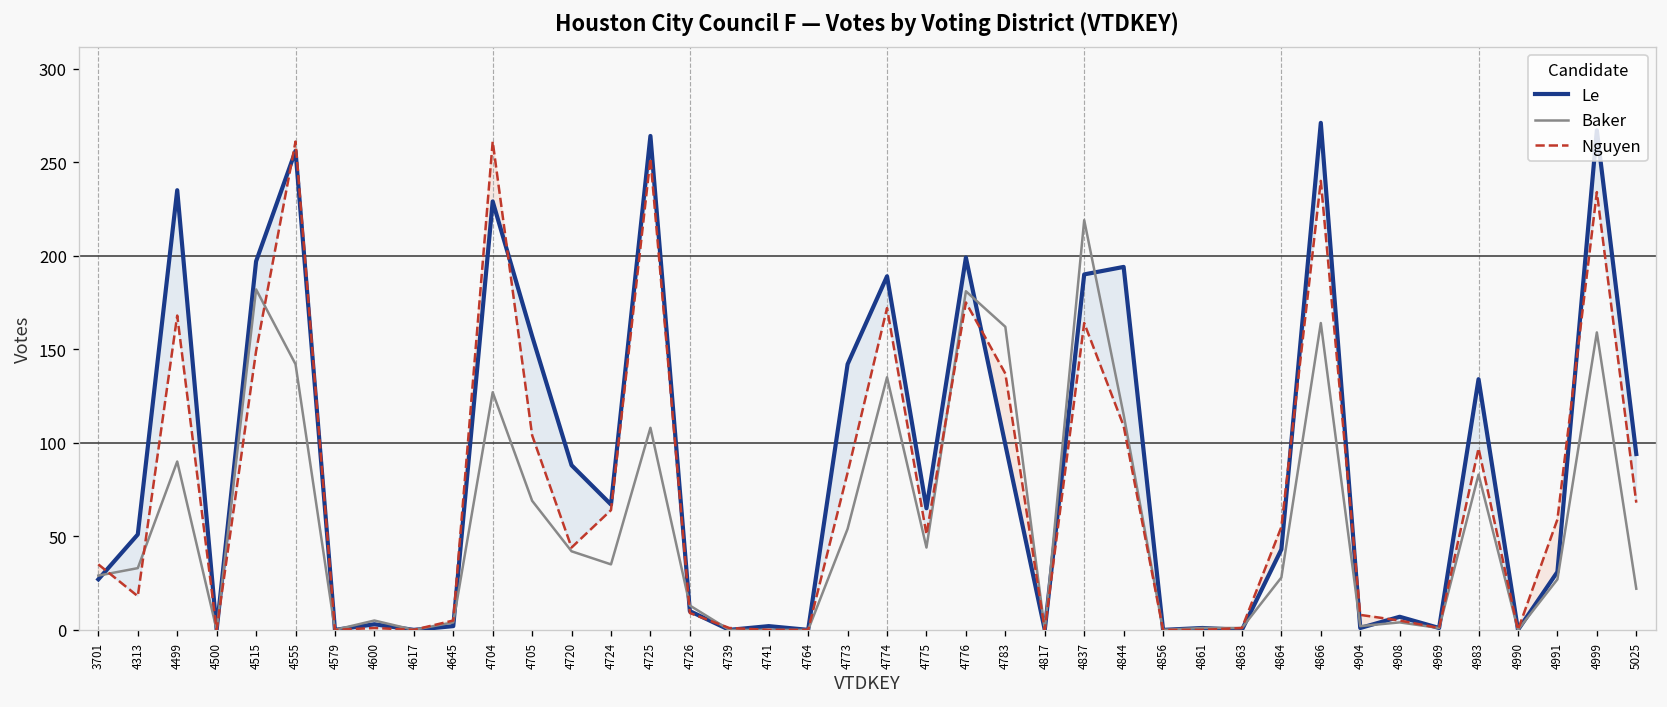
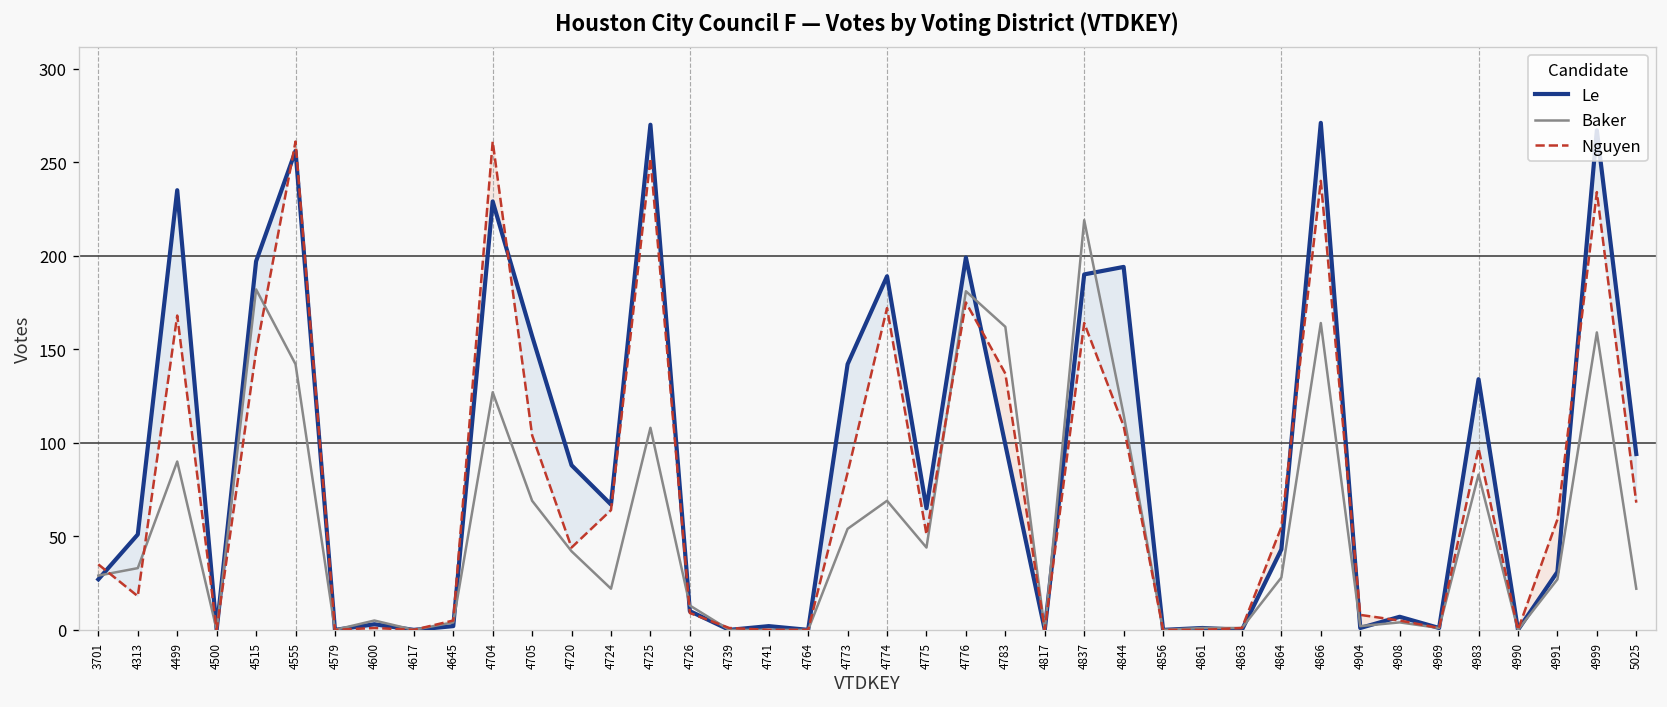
  {
    "Le": {
      "3701": 27,
      "4313": 51,
      "4499": 235,
      "4515": 197,
      "4555": 256,
      "4600": 3,
      "4645": 2,
      "4704": 229,
      "4705": 157,
      "4720": 88,
      "4724": 67,
-     "4725": 264,
+     "4725": 270,
      "4741": 2,
      "4773": 142,
      "4774": 189,
      "4775": 65,
      "4776": 199,
      "4783": 99,
      "4837": 190,
      "4844": 194,
      "4864": 43,
      "4866": 271,
      "4908": 7,
      "4983": 134,
      "4991": 31,
      "5025": 94
    },
    "Baker": {
      "3701": 29,
      "4313": 33,
      "4499": 90,
      "4515": 182,
      "4555": 142,
      "4600": 5,
      "4704": 127,
      "4705": 69,
      "4720": 42,
-     "4724": 35,
+     "4724": 22,
      "4725": 108,
      "4726": 13,
      "4773": 54,
-     "4774": 135,
+     "4774": 69,
      "4775": 44,
      "4776": 181,
      "4783": 162,
      "4837": 219,
      "4844": 115,
      "4864": 28,
      "4866": 164,
      "4983": 83,
      "4991": 27,
      "4999": 159,
      "5025": 22
    },
    "Nguyen": {
      "3701": 35,
      "4313": 18,
      "4499": 168,
      "4515": 149,
      "4555": 261,
      "4600": 1,
      "4704": 261,
      "4705": 104,
      "4720": 44,
      "4724": 64,
      "4725": 252,
      "4773": 84,
      "4774": 172,
      "4775": 51,
      "4776": 175,
      "4783": 137,
      "4837": 164,
      "4844": 109,
      "4864": 55,
      "4866": 240,
      "4904": 8,
      "4983": 97,
      "4991": 59,
      "4999": 234,
      "5025": 68
    }
  }
